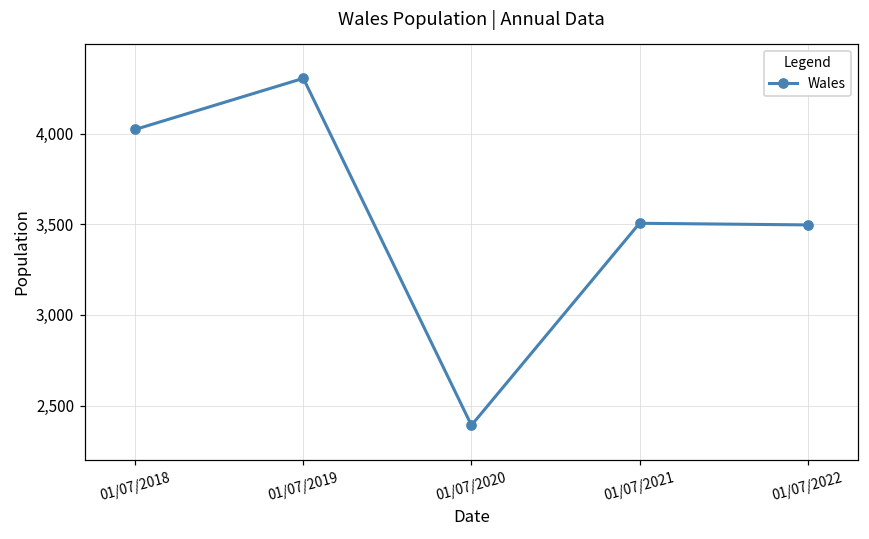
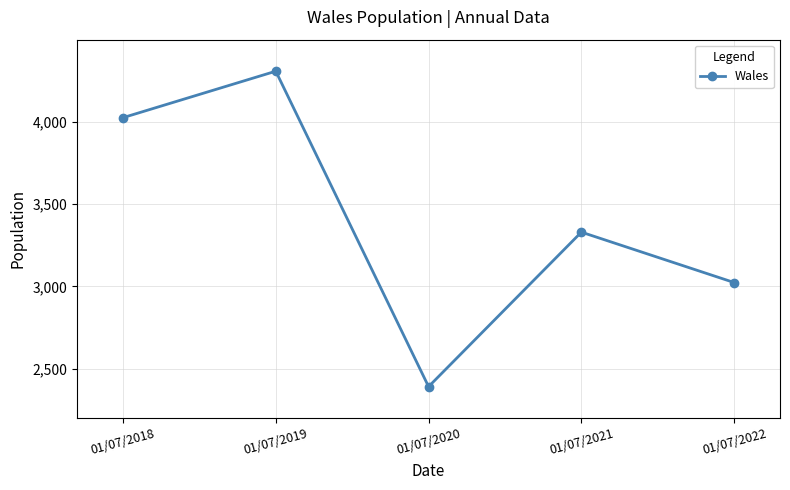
  {
    "01/07/2018": "4,020",
    "01/07/2019": "4,310",
    "01/07/2020": "2,390",
-   "01/07/2021": "3,510",
-   "01/07/2022": "3,500"
+   "01/07/2021": "3,330",
+   "01/07/2022": "3,020"
  }
